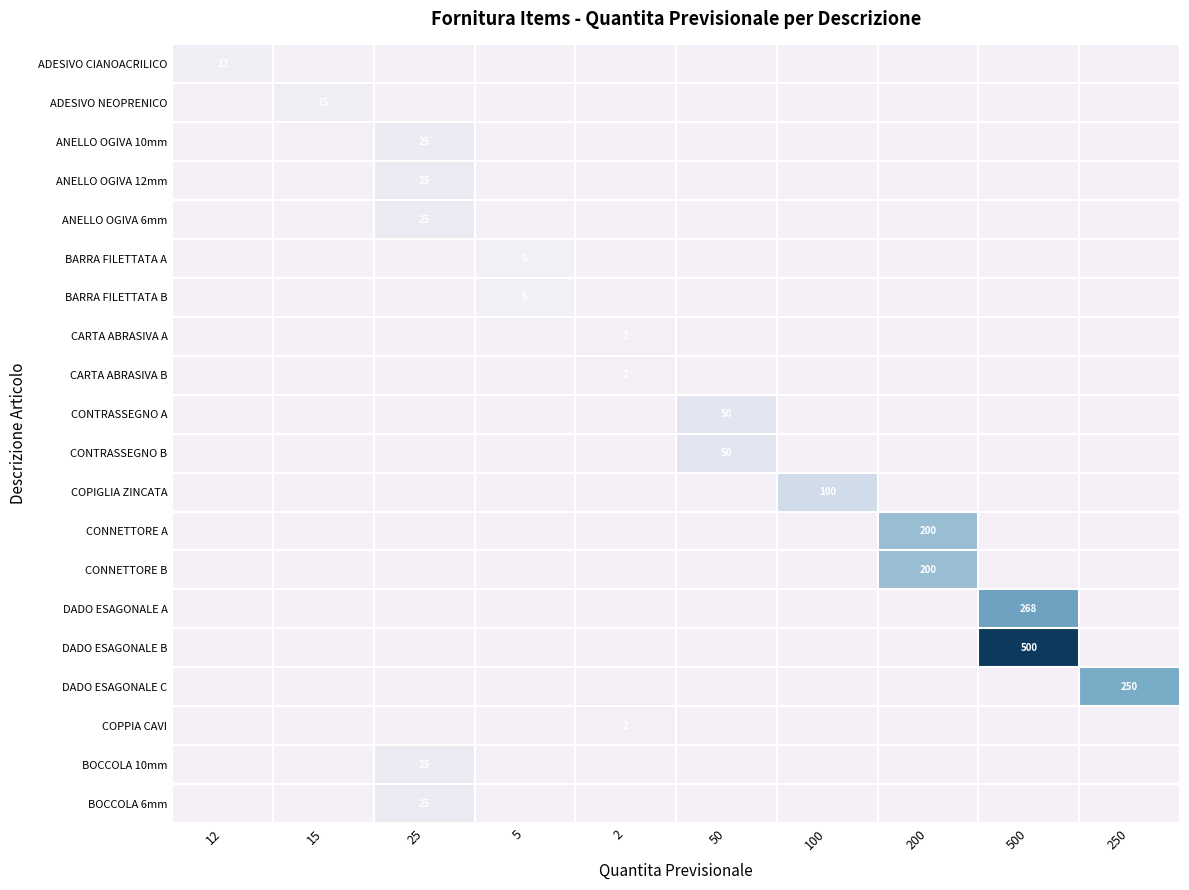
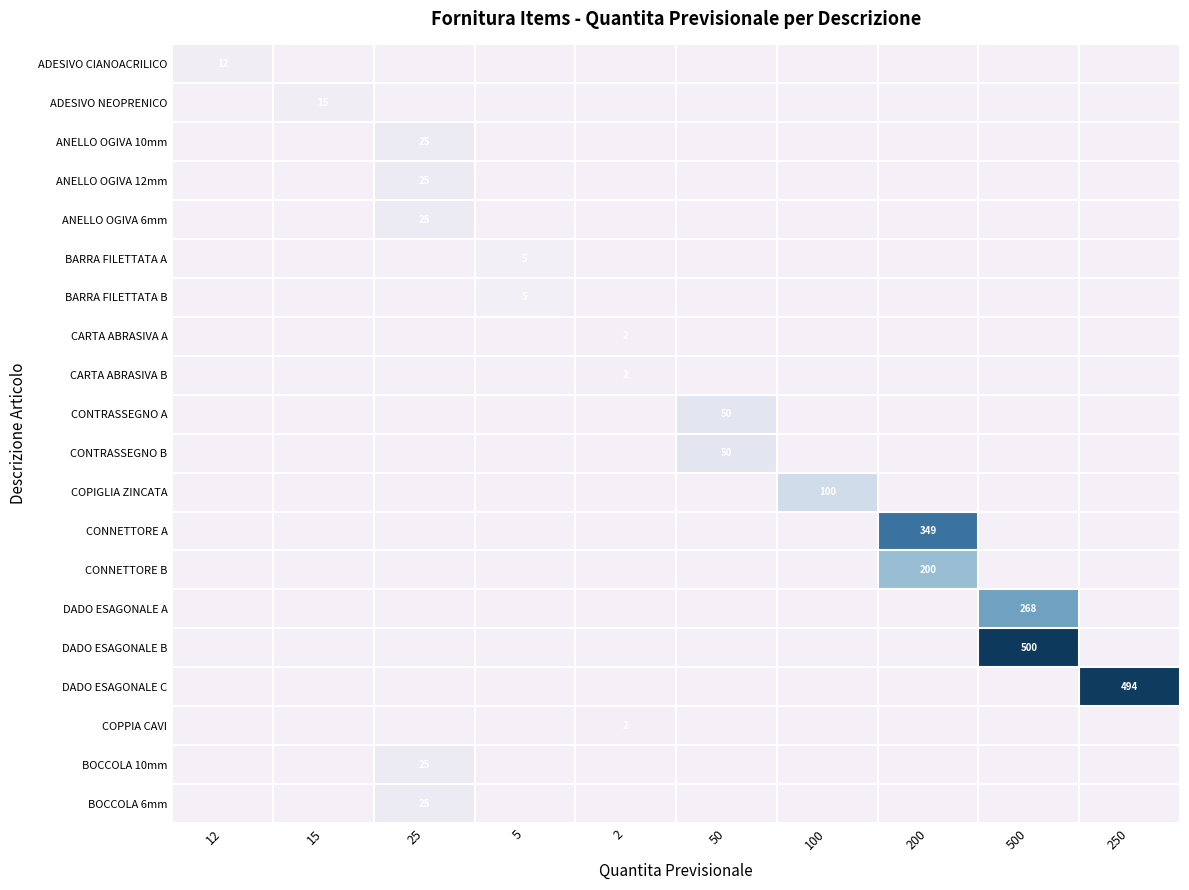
  {
    "CONNETTORE A": {
-     "200": 200
+     "200": 349
    },
    "CONNETTORE B": {
      "200": 200
    },
    "DADO ESAGONALE A": {
      "500": 268
    },
    "DADO ESAGONALE B": {
      "500": 500
    },
    "DADO ESAGONALE C": {
-     "250": 250
+     "250": 494
    }
  }
